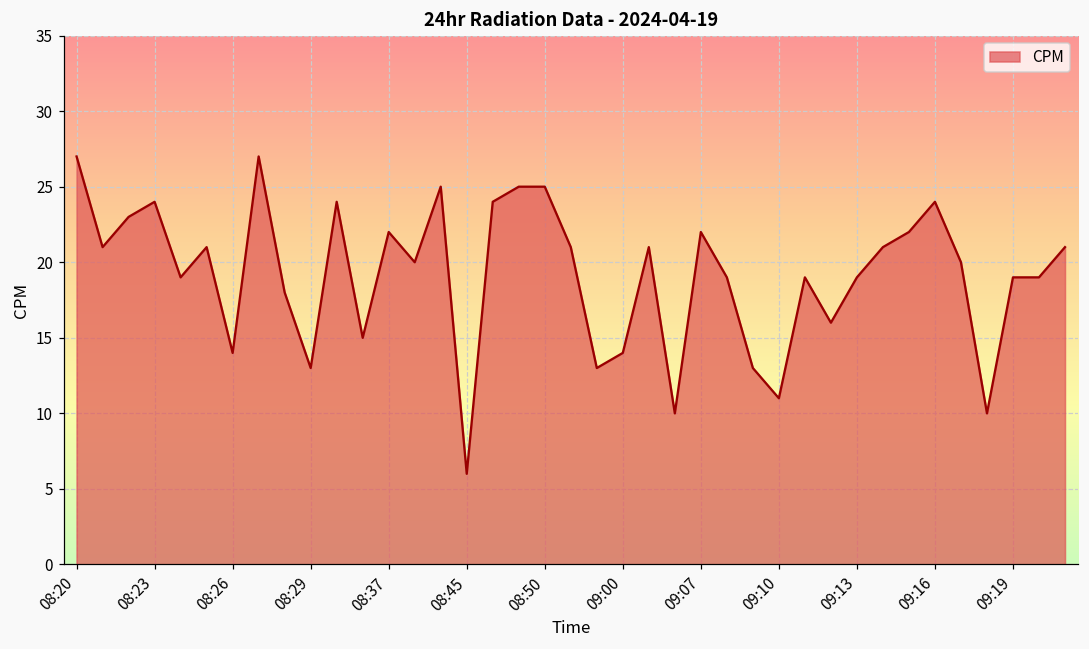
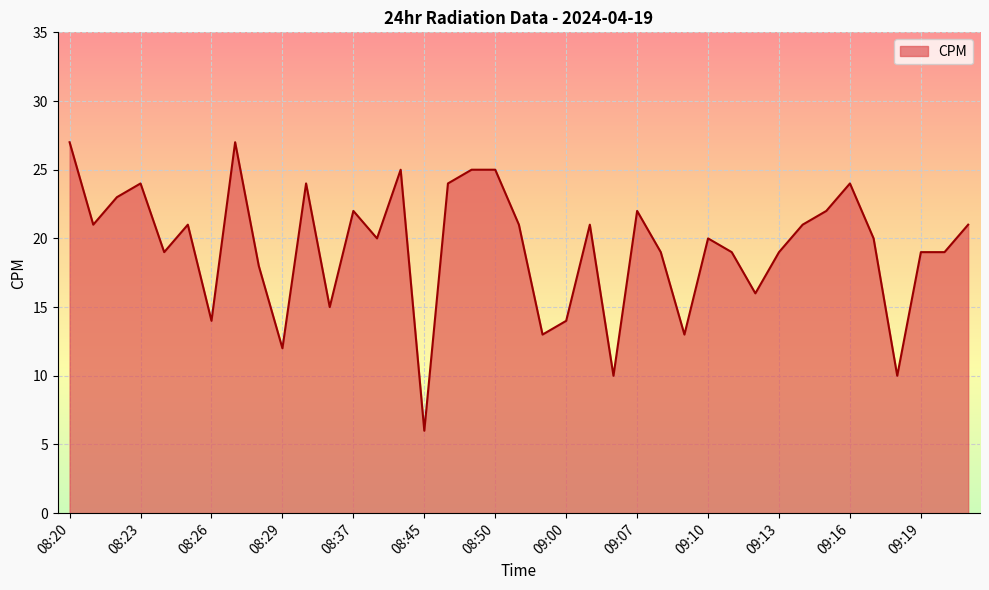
  {
    "08:20": 27,
    "08:23": 24,
    "08:26": 14,
-   "08:29": 13,
+   "08:29": 12,
    "08:37": 22,
    "08:45": 6,
    "08:50": 25,
    "09:00": 14,
    "09:07": 22,
-   "09:10": 11,
+   "09:10": 20,
    "09:13": 19,
    "09:16": 24,
    "09:19": 19
  }
